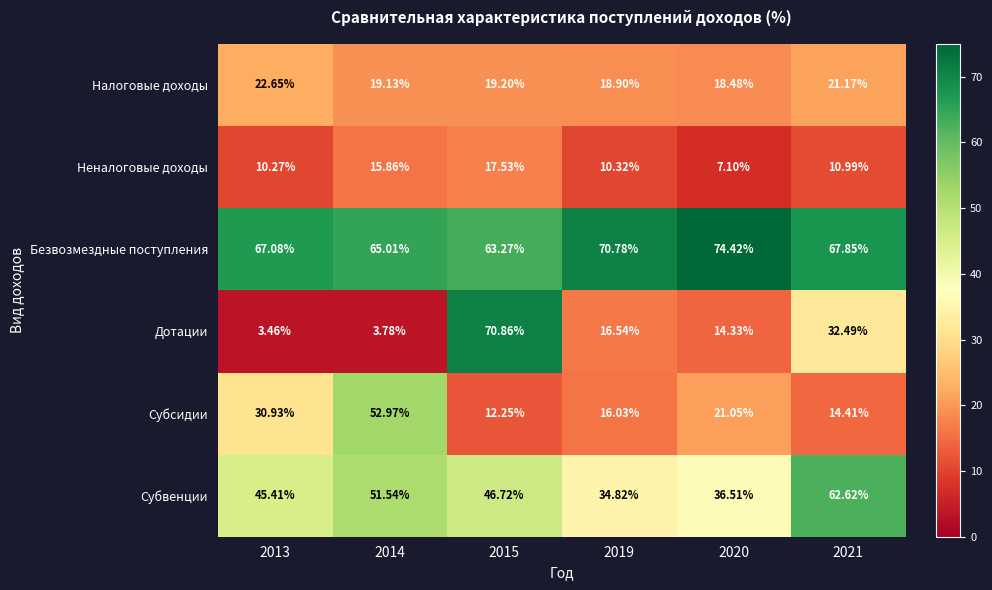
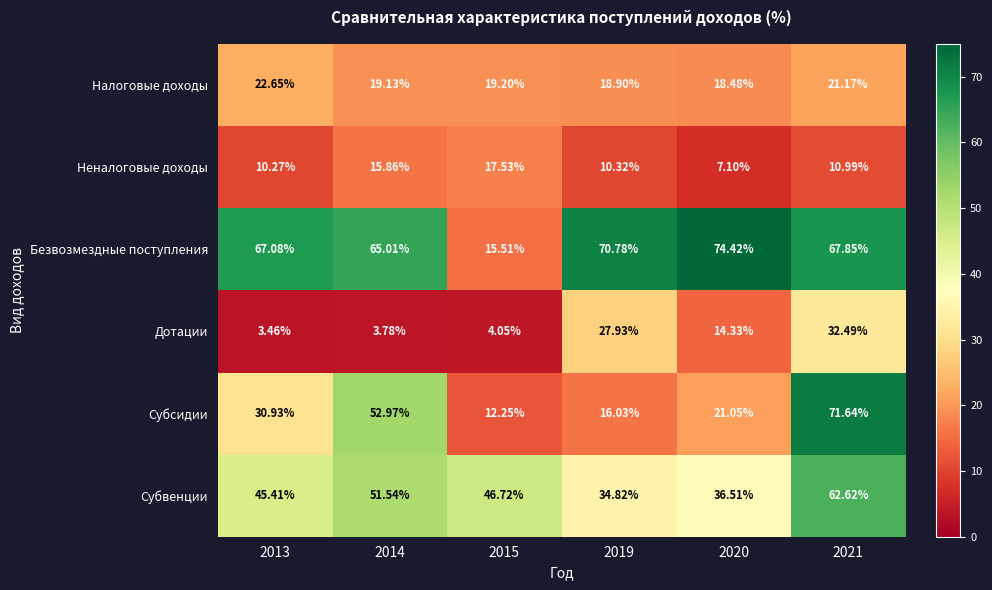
  {
    "Налоговые доходы": {
      "2013": "22.65%",
      "2014": "19.13%",
      "2015": "19.20%",
      "2019": "18.90%",
      "2020": "18.48%",
      "2021": "21.17%"
    },
    "Неналоговые доходы": {
      "2013": "10.27%",
      "2014": "15.86%",
      "2015": "17.53%",
      "2019": "10.32%",
      "2020": "7.10%",
      "2021": "10.99%"
    },
    "Безвозмездные поступления": {
      "2013": "67.08%",
      "2014": "65.01%",
-     "2015": "63.27%",
+     "2015": "15.51%",
      "2019": "70.78%",
      "2020": "74.42%",
      "2021": "67.85%"
    },
    "Дотации": {
      "2013": "3.46%",
      "2014": "3.78%",
-     "2015": "70.86%",
-     "2019": "16.54%",
+     "2015": "4.05%",
+     "2019": "27.93%",
      "2020": "14.33%",
      "2021": "32.49%"
    },
    "Субсидии": {
      "2013": "30.93%",
      "2014": "52.97%",
      "2015": "12.25%",
      "2019": "16.03%",
      "2020": "21.05%",
-     "2021": "14.41%"
+     "2021": "71.64%"
    },
    "Субвенции": {
      "2013": "45.41%",
      "2014": "51.54%",
      "2015": "46.72%",
      "2019": "34.82%",
      "2020": "36.51%",
      "2021": "62.62%"
    }
  }
